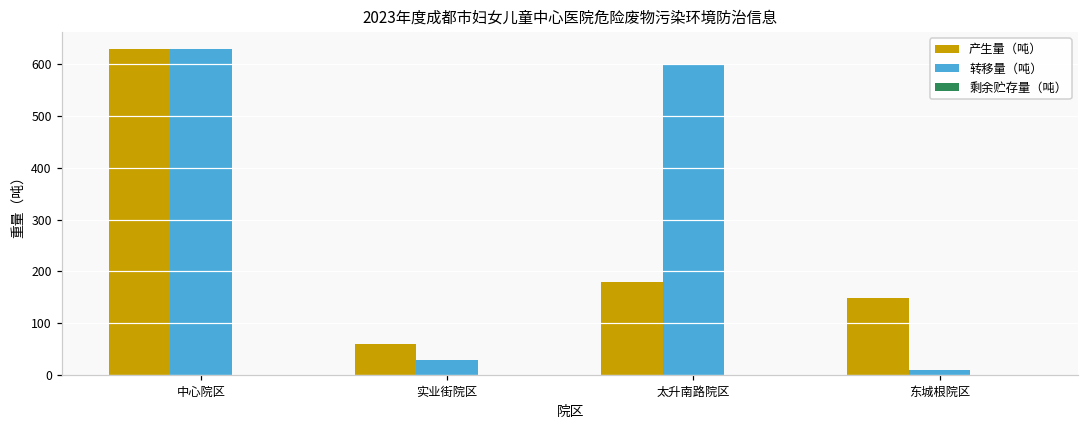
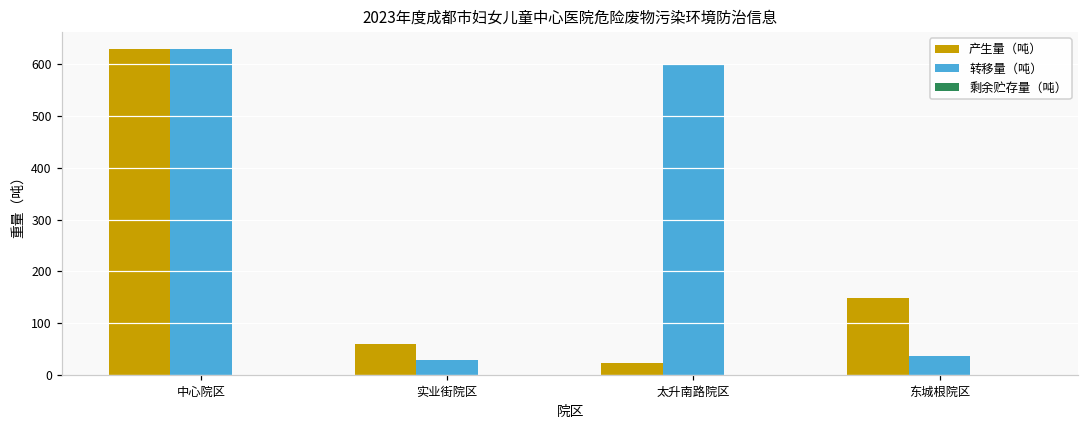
  {
    "产生量（吨）": {
      "中心院区": 630,
      "实业街院区": 60,
-     "太升南路院区": 180,
+     "太升南路院区": 20,
      "东城根院区": 150
    },
    "转移量（吨）": {
      "中心院区": 630,
      "实业街院区": 30,
      "太升南路院区": 600,
-     "东城根院区": 10
+     "东城根院区": 40
    },
    "剩余贮存量（吨）": {
      "太升南路院区": 0,
      "东城根院区": 0
    }
  }
